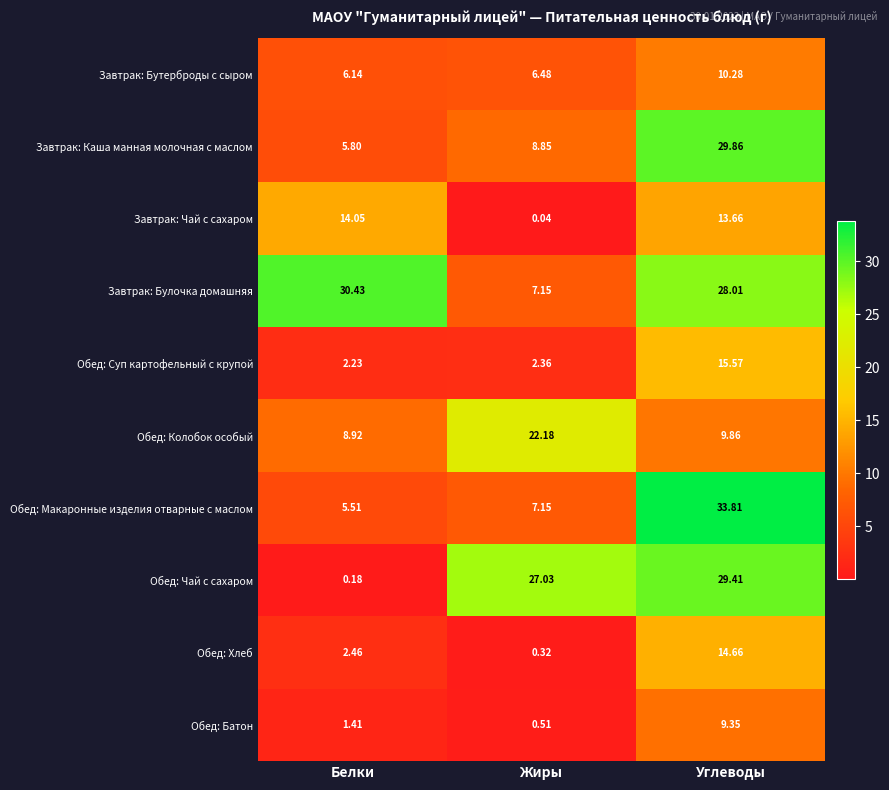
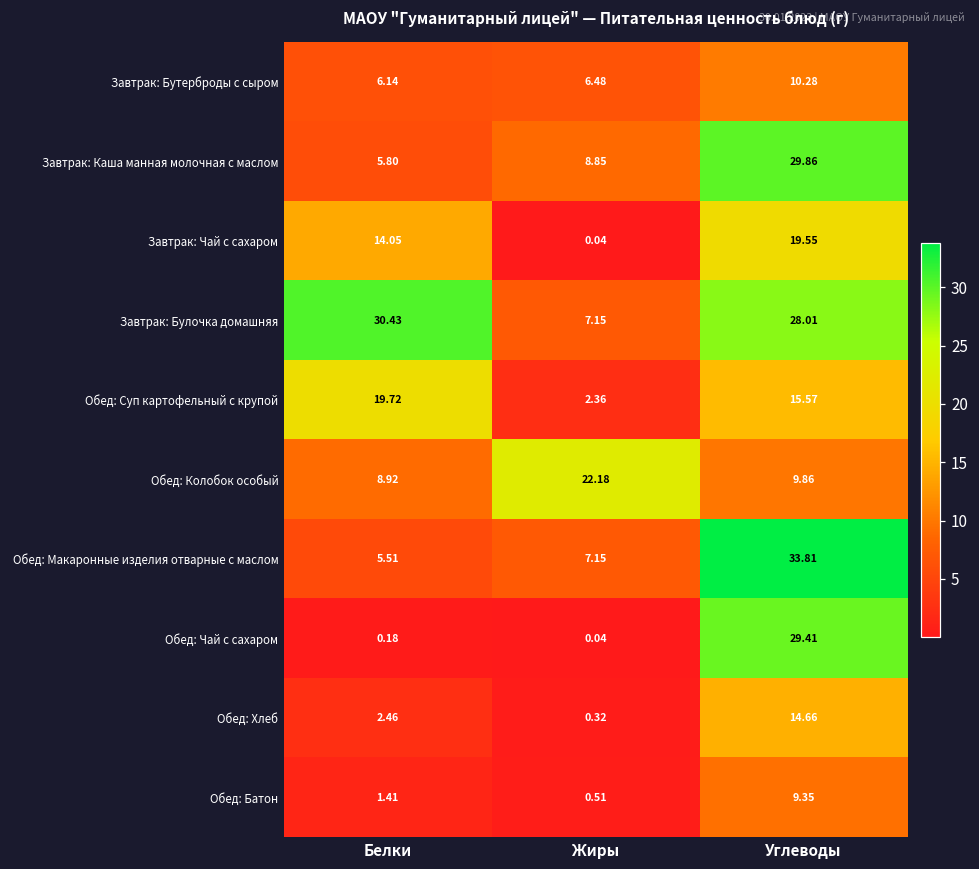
  {
    "Завтрак: Бутерброды с сыром": {
      "Белки": 6.14,
      "Жиры": 6.48,
      "Углеводы": 10.28
    },
    "Завтрак: Каша манная молочная с маслом": {
      "Белки": 5.80,
      "Жиры": 8.85,
      "Углеводы": 29.86
    },
    "Завтрак: Чай с сахаром": {
      "Белки": 14.05,
      "Жиры": 0.04,
-     "Углеводы": 13.66
+     "Углеводы": 19.55
    },
    "Завтрак: Булочка домашняя": {
      "Белки": 30.43,
      "Жиры": 7.15,
      "Углеводы": 28.01
    },
    "Обед: Суп картофельный с крупой": {
-     "Белки": 2.23,
+     "Белки": 19.72,
      "Жиры": 2.36,
      "Углеводы": 15.57
    },
    "Обед: Колобок особый": {
      "Белки": 8.92,
      "Жиры": 22.18,
      "Углеводы": 9.86
    },
    "Обед: Макаронные изделия отварные с маслом": {
      "Белки": 5.51,
      "Жиры": 7.15,
      "Углеводы": 33.81
    },
    "Обед: Чай с сахаром": {
      "Белки": 0.18,
-     "Жиры": 27.03,
+     "Жиры": 0.04,
      "Углеводы": 29.41
    },
    "Обед: Хлеб": {
      "Белки": 2.46,
      "Жиры": 0.32,
      "Углеводы": 14.66
    },
    "Обед: Батон": {
      "Белки": 1.41,
      "Жиры": 0.51,
      "Углеводы": 9.35
    }
  }
